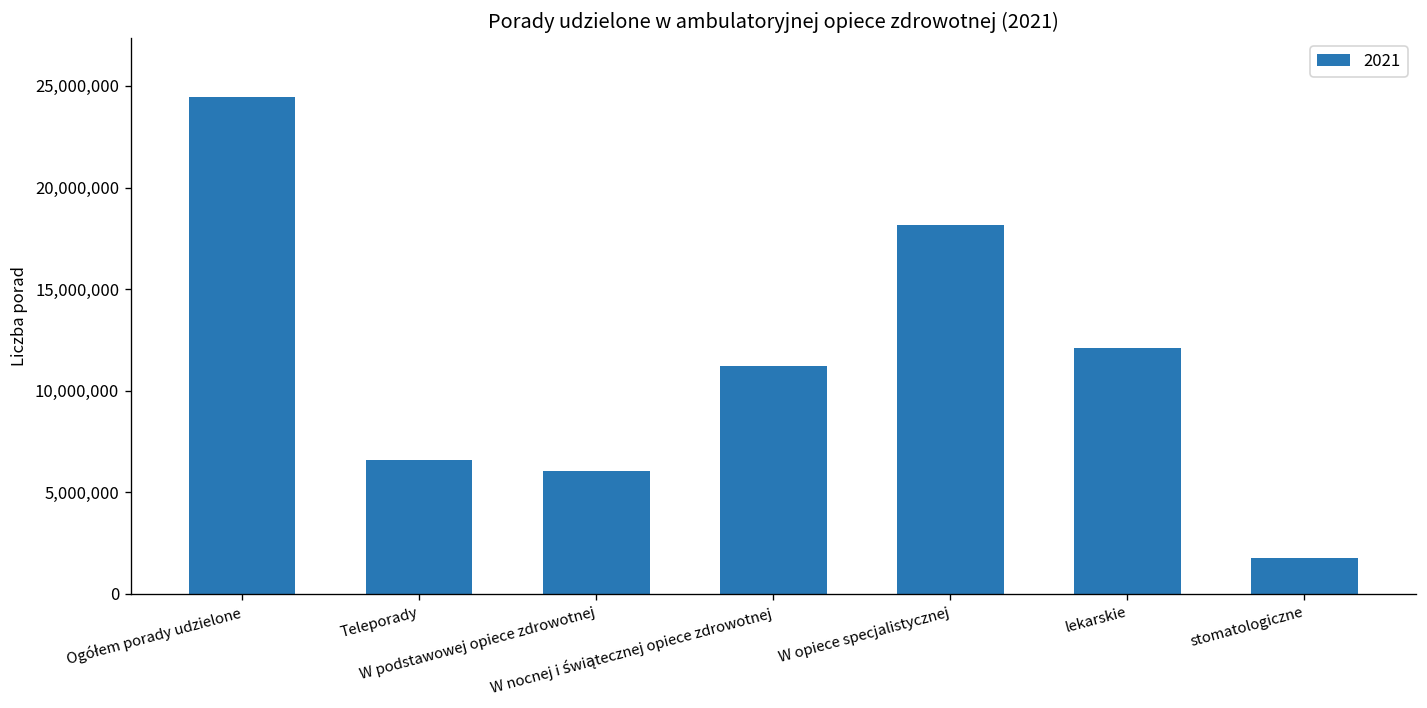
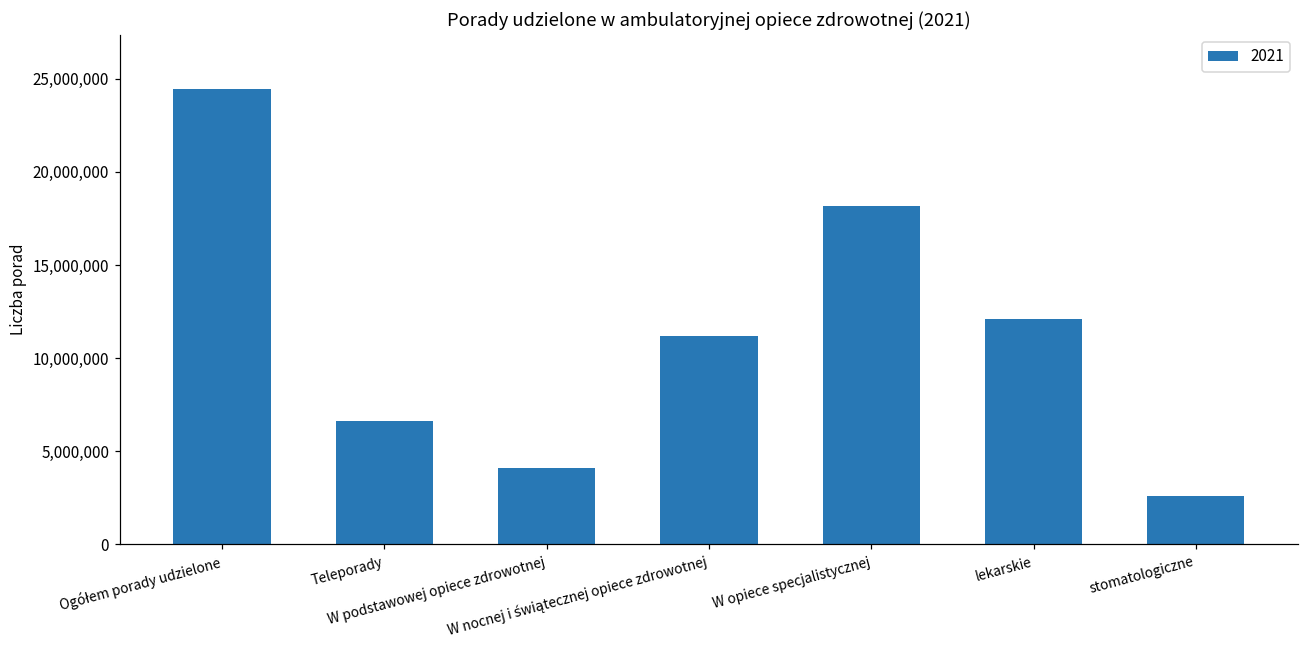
  {
    "Ogółem porady udzielone": "24,400,000",
    "Teleporady": "6,600,000",
-   "W podstawowej opiece zdrowotnej": "6,100,000",
+   "W podstawowej opiece zdrowotnej": "4,100,000",
    "W nocnej i świątecznej opiece zdrowotnej": "11,200,000",
    "W opiece specjalistycznej": "18,200,000",
    "lekarskie": "12,100,000",
-   "stomatologiczne": "1,700,000"
+   "stomatologiczne": "2,600,000"
  }
